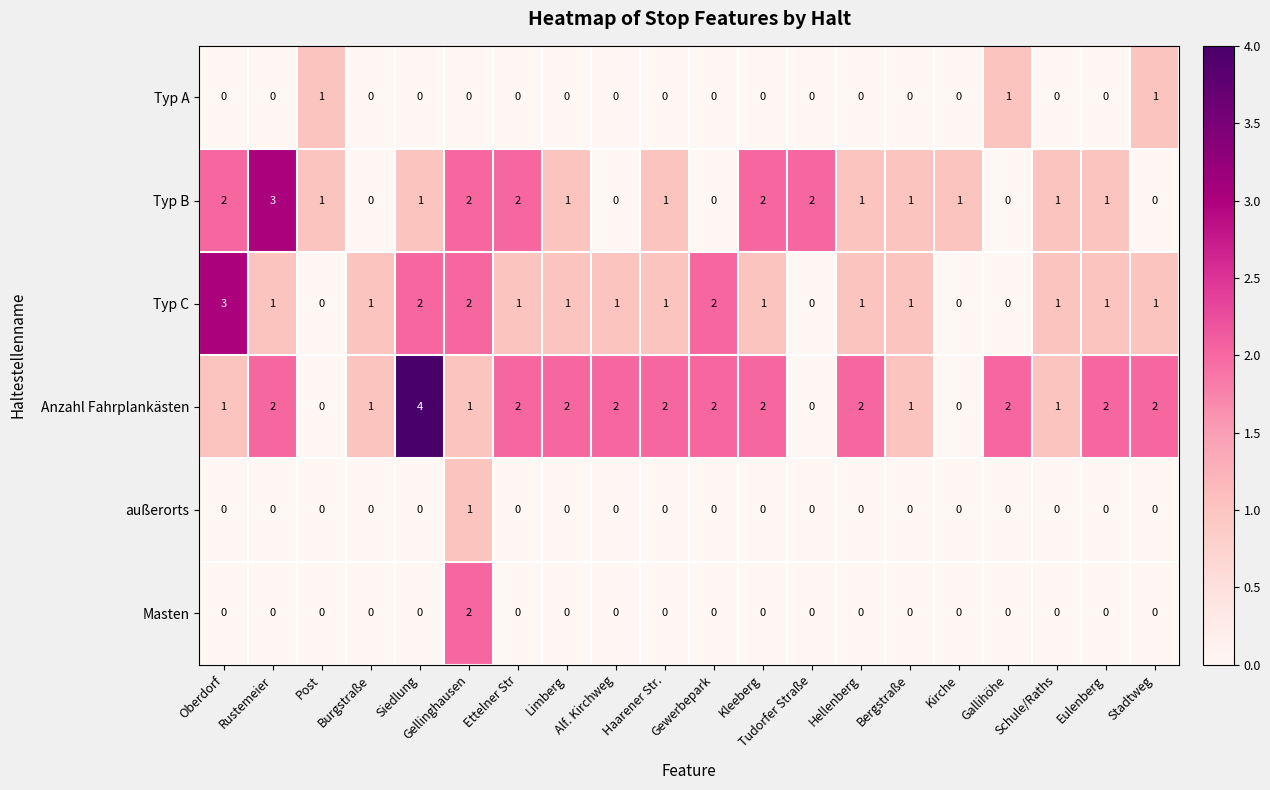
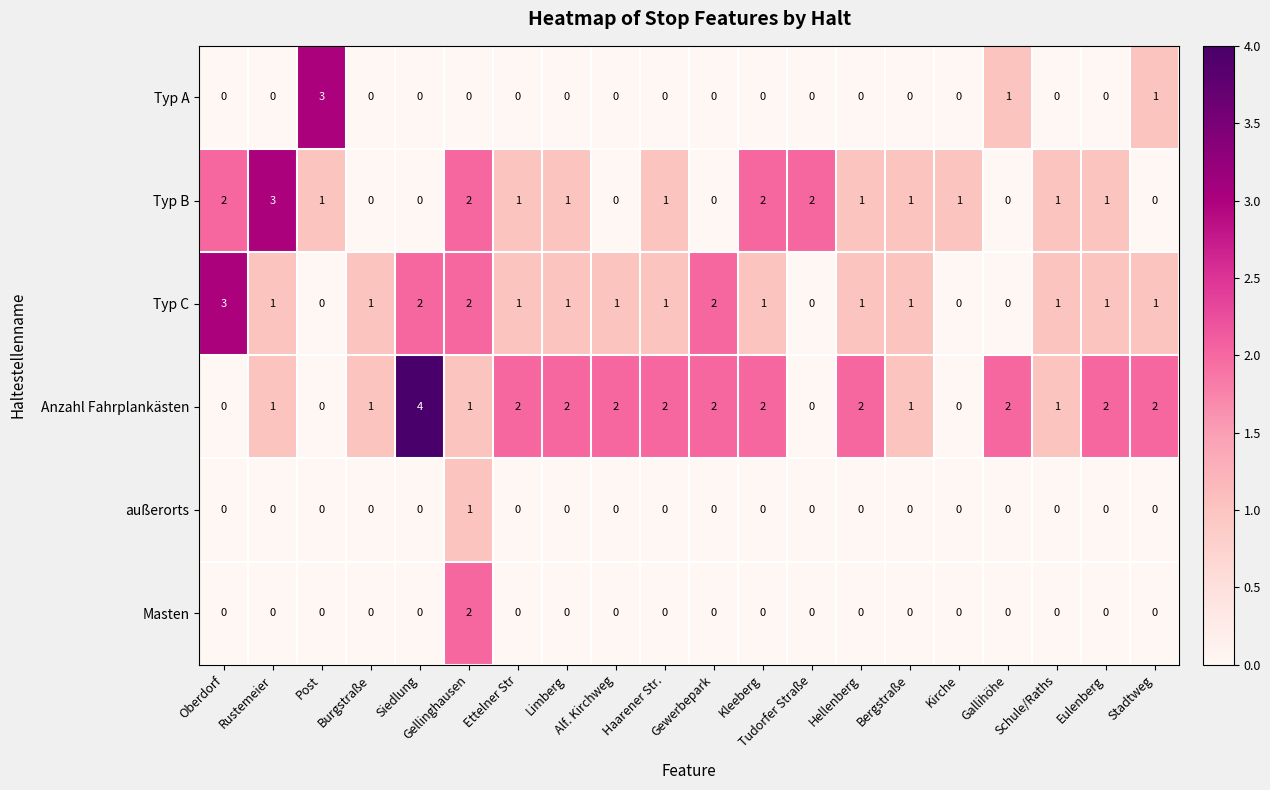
  {
    "Typ A": {
      "Oberdorf": 0,
      "Rustemeier": 0,
-     "Post": 1,
+     "Post": 3,
      "Burgstraße": 0,
      "Siedlung": 0,
      "Gellinghausen": 0,
      "Ettelner Str": 0,
      "Limberg": 0,
      "Alf. Kirchweg": 0,
      "Haarener Str.": 0,
      "Gewerbepark": 0,
      "Kleeberg": 0,
      "Tudorfer Straße": 0,
      "Hellenberg": 0,
      "Bergstraße": 0,
      "Kirche": 0,
      "Gallihöhe": 1,
      "Schule/Raths": 0,
      "Eulenberg": 0,
      "Stadtweg": 1
    },
    "Typ B": {
      "Oberdorf": 2,
      "Rustemeier": 3,
      "Post": 1,
      "Burgstraße": 0,
-     "Siedlung": 1,
+     "Siedlung": 0,
      "Gellinghausen": 2,
-     "Ettelner Str": 2,
+     "Ettelner Str": 1,
      "Limberg": 1,
      "Alf. Kirchweg": 0,
      "Haarener Str.": 1,
      "Gewerbepark": 0,
      "Kleeberg": 2,
      "Tudorfer Straße": 2,
      "Hellenberg": 1,
      "Bergstraße": 1,
      "Kirche": 1,
      "Gallihöhe": 0,
      "Schule/Raths": 1,
      "Eulenberg": 1,
      "Stadtweg": 0
    },
    "Typ C": {
      "Oberdorf": 3,
      "Rustemeier": 1,
      "Post": 0,
      "Burgstraße": 1,
      "Siedlung": 2,
      "Gellinghausen": 2,
      "Ettelner Str": 1,
      "Limberg": 1,
      "Alf. Kirchweg": 1,
      "Haarener Str.": 1,
      "Gewerbepark": 2,
      "Kleeberg": 1,
      "Tudorfer Straße": 0,
      "Hellenberg": 1,
      "Bergstraße": 1,
      "Kirche": 0,
      "Gallihöhe": 0,
      "Schule/Raths": 1,
      "Eulenberg": 1,
      "Stadtweg": 1
    },
    "Anzahl Fahrplankästen": {
-     "Oberdorf": 1,
-     "Rustemeier": 2,
+     "Oberdorf": 0,
+     "Rustemeier": 1,
      "Post": 0,
      "Burgstraße": 1,
      "Siedlung": 4,
      "Gellinghausen": 1,
      "Ettelner Str": 2,
      "Limberg": 2,
      "Alf. Kirchweg": 2,
      "Haarener Str.": 2,
      "Gewerbepark": 2,
      "Kleeberg": 2,
      "Tudorfer Straße": 0,
      "Hellenberg": 2,
      "Bergstraße": 1,
      "Kirche": 0,
      "Gallihöhe": 2,
      "Schule/Raths": 1,
      "Eulenberg": 2,
      "Stadtweg": 2
    },
    "außerorts": {
      "Oberdorf": 0,
      "Rustemeier": 0,
      "Post": 0,
      "Burgstraße": 0,
      "Siedlung": 0,
      "Gellinghausen": 1,
      "Ettelner Str": 0,
      "Limberg": 0,
      "Alf. Kirchweg": 0,
      "Haarener Str.": 0,
      "Gewerbepark": 0,
      "Kleeberg": 0,
      "Tudorfer Straße": 0,
      "Hellenberg": 0,
      "Bergstraße": 0,
      "Kirche": 0,
      "Gallihöhe": 0,
      "Schule/Raths": 0,
      "Eulenberg": 0,
      "Stadtweg": 0
    },
    "Masten": {
      "Oberdorf": 0,
      "Rustemeier": 0,
      "Post": 0,
      "Burgstraße": 0,
      "Siedlung": 0,
      "Gellinghausen": 2,
      "Ettelner Str": 0,
      "Limberg": 0,
      "Alf. Kirchweg": 0,
      "Haarener Str.": 0,
      "Gewerbepark": 0,
      "Kleeberg": 0,
      "Tudorfer Straße": 0,
      "Hellenberg": 0,
      "Bergstraße": 0,
      "Kirche": 0,
      "Gallihöhe": 0,
      "Schule/Raths": 0,
      "Eulenberg": 0,
      "Stadtweg": 0
    }
  }
